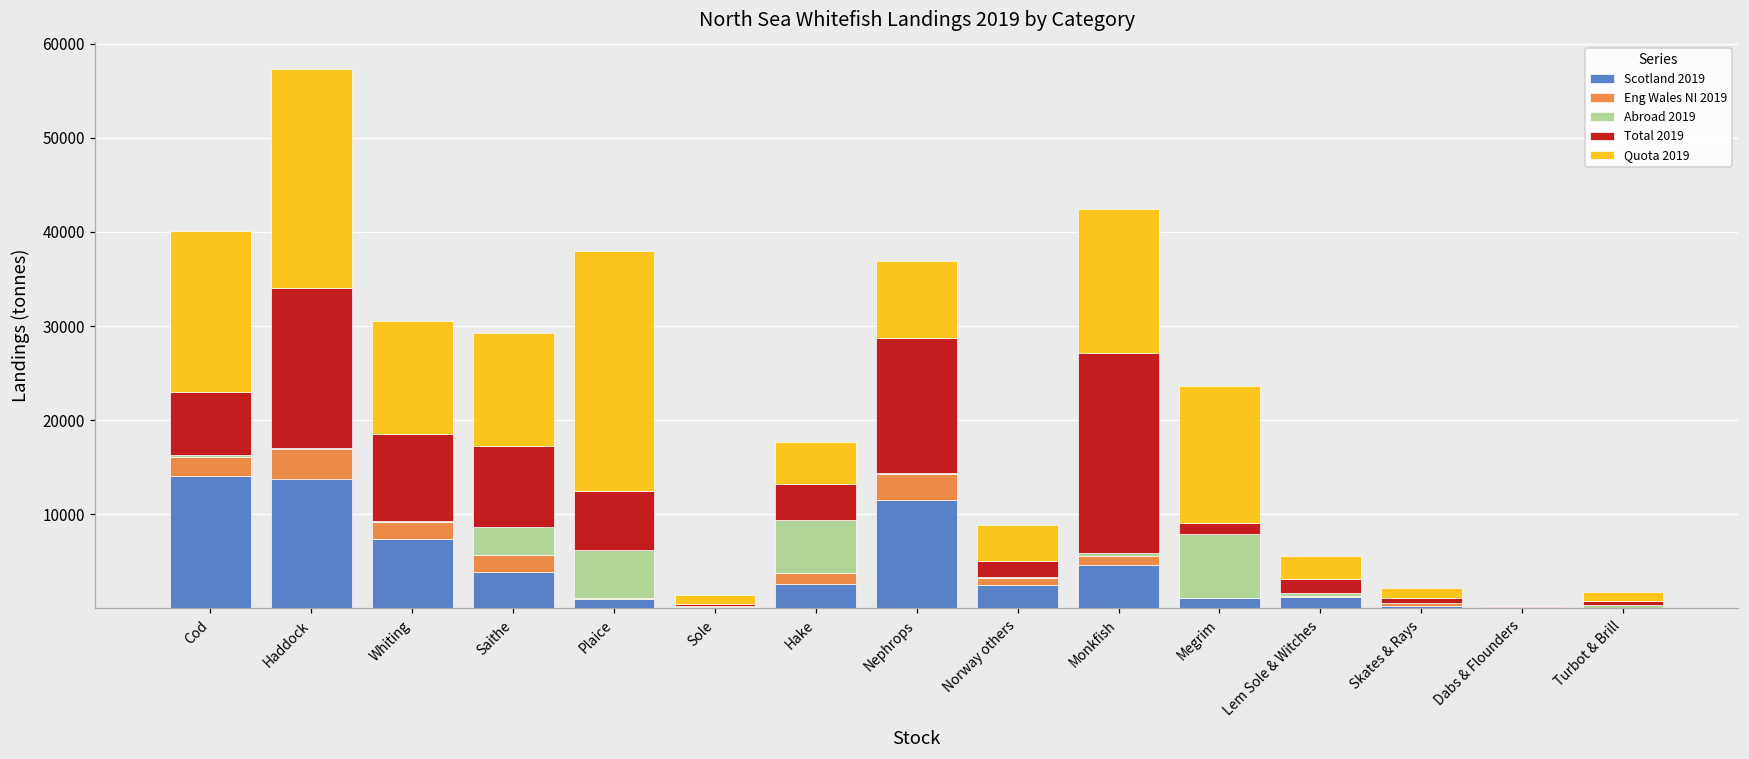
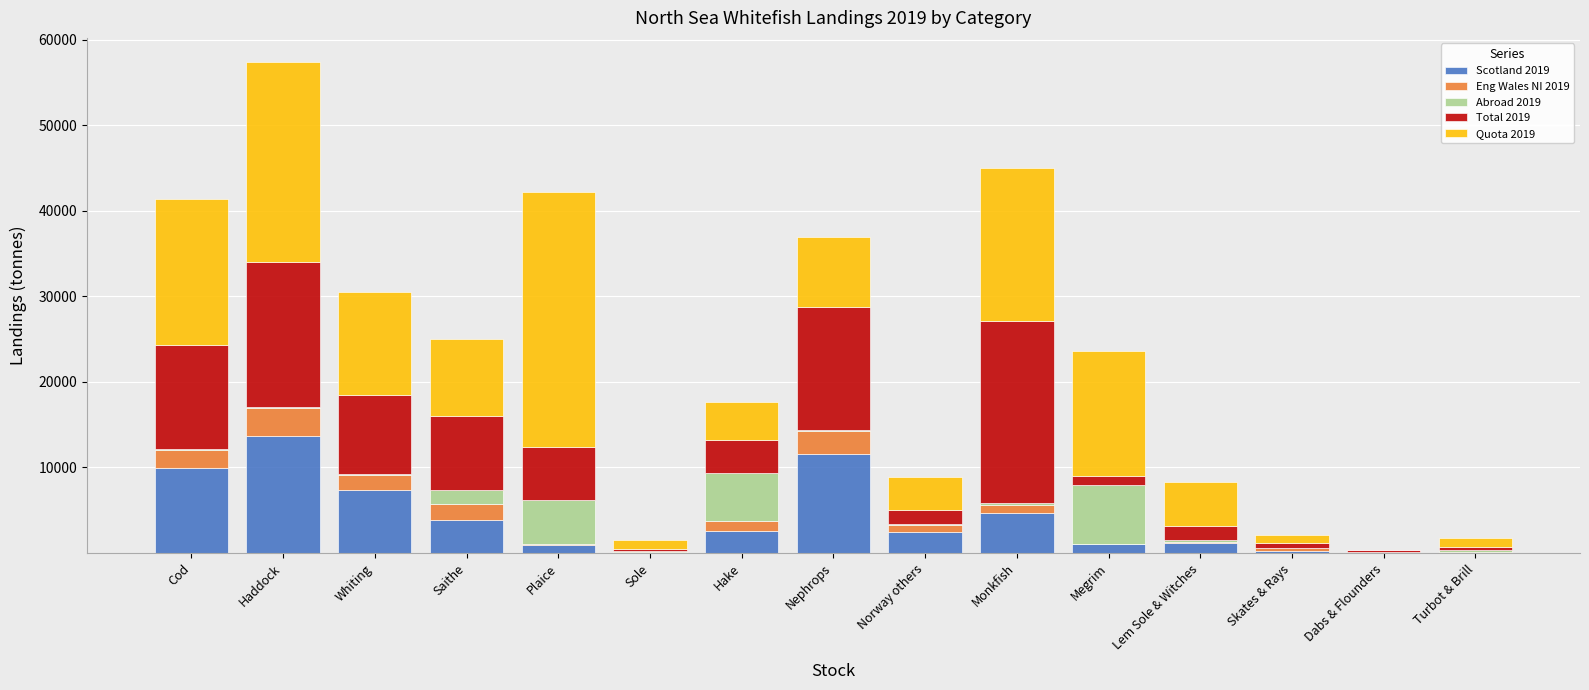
  {
    "Scotland 2019": {
-     "Cod": 14000,
+     "Cod": 10000,
      "Haddock": 14000,
      "Whiting": 7000,
      "Saithe": 4000,
      "Plaice": 1000,
      "Hake": 3000,
      "Nephrops": 12000,
      "Norway others": 2000,
      "Monkfish": 5000,
      "Megrim": 1000,
      "Lem Sole & Witches": 1000
    },
    "Eng Wales NI 2019": {
      "Cod": 2000,
      "Haddock": 3000,
      "Whiting": 2000,
      "Saithe": 2000,
      "Hake": 1000,
      "Nephrops": 3000,
      "Norway others": 1000,
      "Monkfish": 1000,
      "Dabs & Flounders": 0
    },
    "Abroad 2019": {
-     "Saithe": 3000,
+     "Saithe": 2000,
      "Plaice": 5000,
      "Hake": 6000,
      "Megrim": 7000,
      "Turbot & Brill": 0
    },
    "Total 2019": {
-     "Cod": 7000,
+     "Cod": 12000,
      "Haddock": 17000,
      "Whiting": 9000,
      "Saithe": 9000,
      "Plaice": 6000,
      "Hake": 4000,
      "Nephrops": 14000,
      "Norway others": 2000,
      "Monkfish": 21000,
      "Megrim": 1000,
      "Lem Sole & Witches": 2000,
      "Skates & Rays": 1000,
      "Turbot & Brill": 0
    },
    "Quota 2019": {
      "Cod": 17000,
      "Haddock": 23000,
      "Whiting": 12000,
-     "Saithe": 12000,
-     "Plaice": 26000,
+     "Saithe": 9000,
+     "Plaice": 30000,
      "Sole": 1000,
      "Hake": 5000,
      "Nephrops": 8000,
      "Norway others": 4000,
-     "Monkfish": 15000,
+     "Monkfish": 18000,
      "Megrim": 15000,
-     "Lem Sole & Witches": 2000,
+     "Lem Sole & Witches": 5000,
      "Skates & Rays": 1000,
      "Dabs & Flounders": 0,
      "Turbot & Brill": 1000
    }
  }
